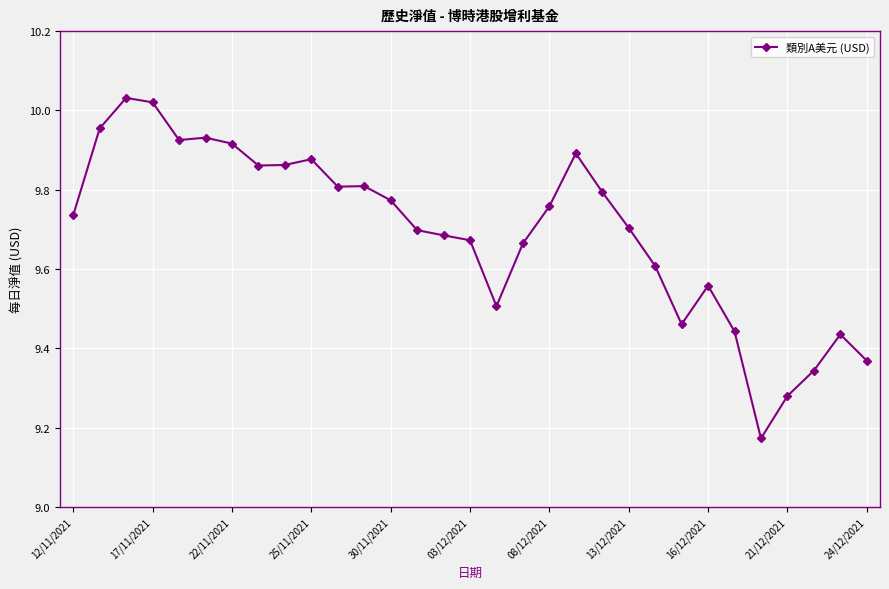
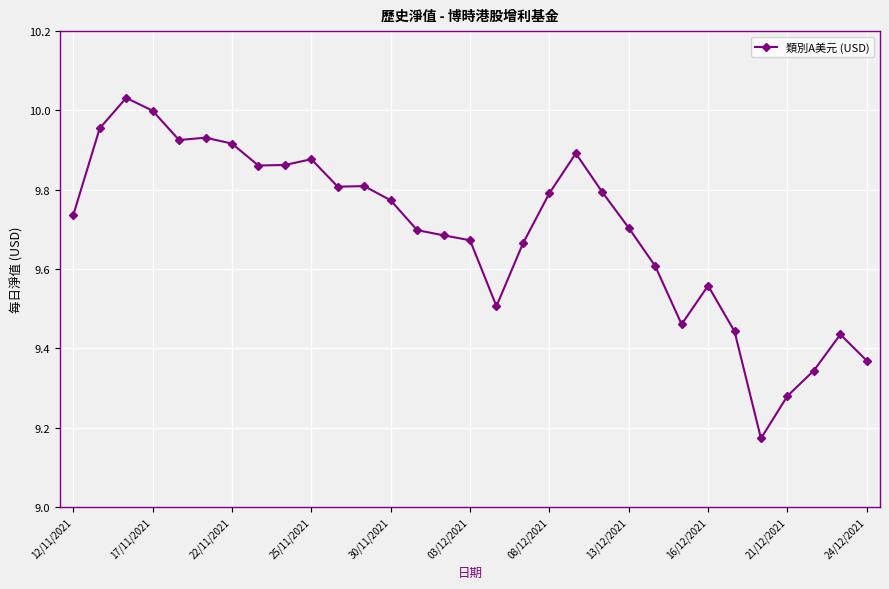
  {
    "12/11/2021": 9.74,
-   "17/11/2021": 10.02,
+   "17/11/2021": 10.00,
    "22/11/2021": 9.92,
    "25/11/2021": 9.88,
    "30/11/2021": 9.77,
    "03/12/2021": 9.67,
-   "08/12/2021": 9.76,
+   "08/12/2021": 9.79,
    "13/12/2021": 9.70,
    "16/12/2021": 9.56,
    "21/12/2021": 9.28,
    "24/12/2021": 9.37
  }
